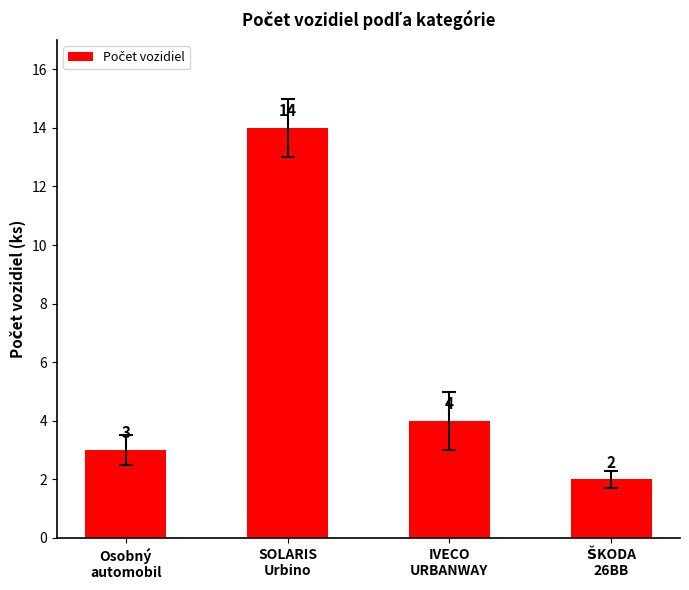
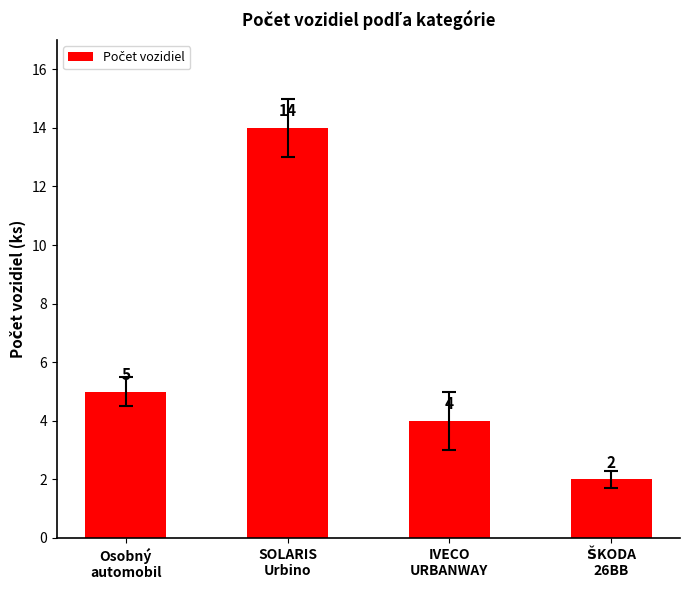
  {
    "Počet vozidiel": {
-     "Osobný automobil": 3,
+     "Osobný automobil": 5,
      "SOLARIS Urbino": 14,
      "IVECO URBANWAY": 4
    }
  }
